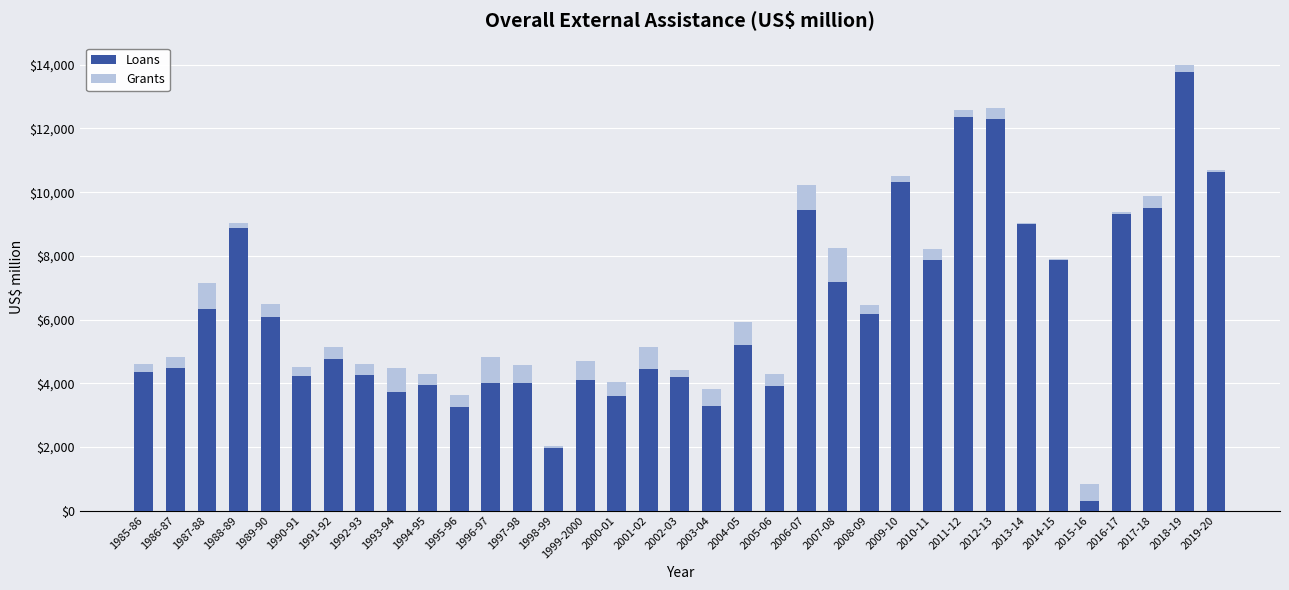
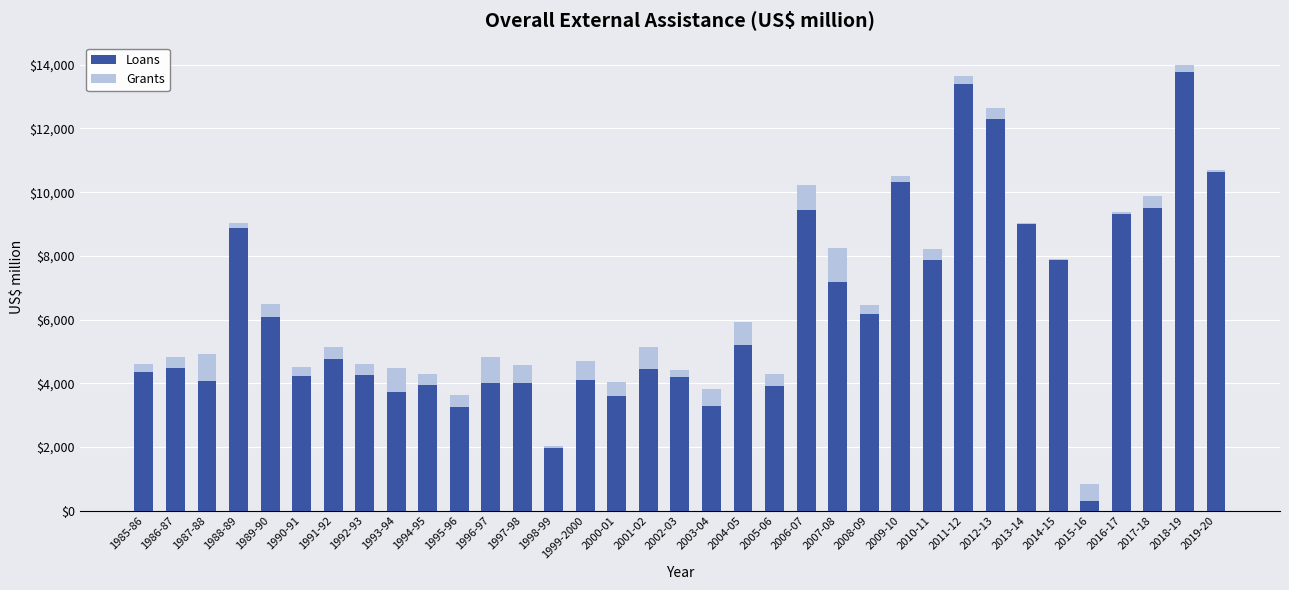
  {
    "Loans": {
      "1985-86": "$4,400",
      "1986-87": "$4,500",
-     "1987-88": "$6,300",
+     "1987-88": "$4,100",
      "1988-89": "$8,900",
      "1989-90": "$6,100",
      "1990-91": "$4,200",
      "1991-92": "$4,800",
      "1992-93": "$4,300",
      "1993-94": "$3,700",
      "1994-95": "$4,000",
      "1995-96": "$3,200",
      "1996-97": "$4,000",
      "1997-98": "$4,000",
      "1998-99": "$2,000",
      "1999-2000": "$4,100",
      "2000-01": "$3,600",
      "2001-02": "$4,400",
      "2002-03": "$4,200",
      "2003-04": "$3,300",
      "2004-05": "$5,200",
      "2005-06": "$3,900",
      "2006-07": "$9,400",
      "2007-08": "$7,200",
      "2008-09": "$6,200",
      "2009-10": "$10,300",
      "2010-11": "$7,900",
-     "2011-12": "$12,300",
+     "2011-12": "$13,400",
      "2012-13": "$12,300",
      "2013-14": "$9,000",
      "2014-15": "$7,900",
      "2015-16": "$300",
      "2016-17": "$9,300",
      "2017-18": "$9,500",
      "2018-19": "$13,800",
      "2019-20": "$10,600"
    },
    "Grants": {
      "1985-86": "$300",
      "1986-87": "$300",
      "1987-88": "$800",
      "1988-89": "$100",
      "1989-90": "$400",
      "1990-91": "$300",
      "1991-92": "$400",
      "1992-93": "$300",
      "1993-94": "$800",
      "1994-95": "$300",
      "1995-96": "$400",
      "1996-97": "$800",
      "1997-98": "$600",
      "1999-2000": "$600",
      "2000-01": "$400",
      "2001-02": "$700",
      "2002-03": "$200",
      "2003-04": "$500",
      "2004-05": "$700",
      "2005-06": "$400",
      "2006-07": "$800",
      "2007-08": "$1,100",
      "2008-09": "$300",
      "2009-10": "$200",
      "2010-11": "$300",
      "2011-12": "$200",
      "2012-13": "$300",
      "2015-16": "$600",
      "2017-18": "$400",
      "2018-19": "$200"
    }
  }
